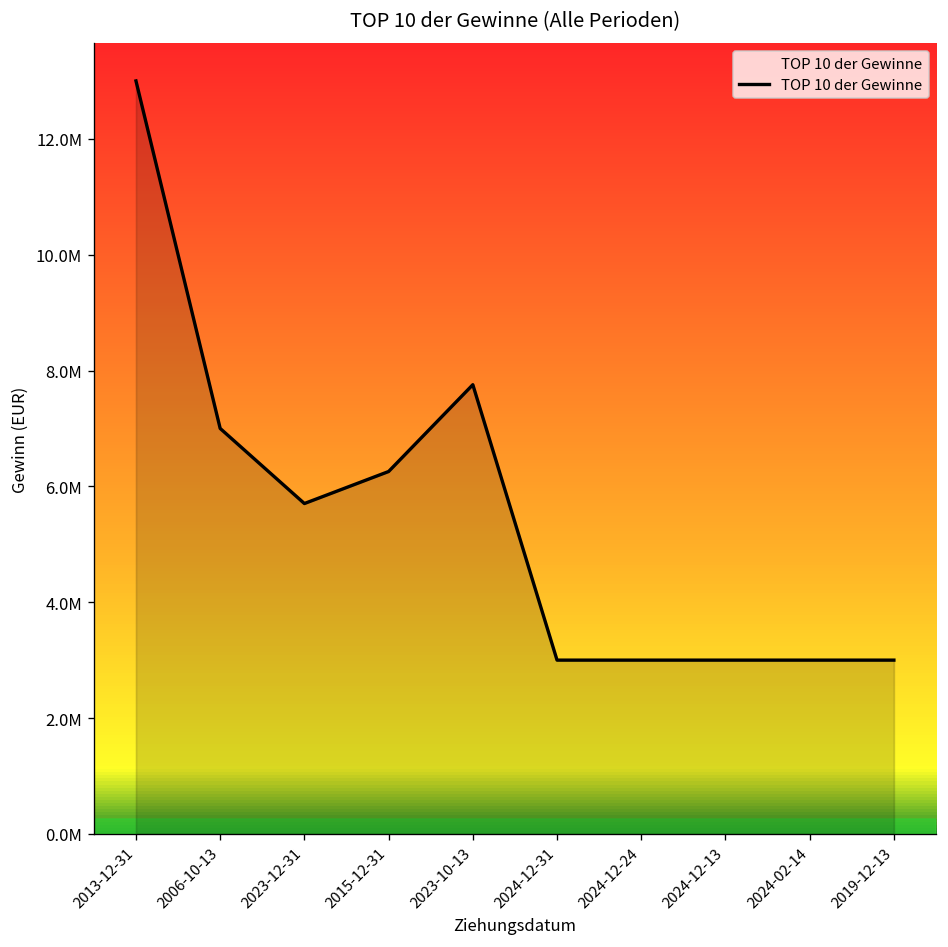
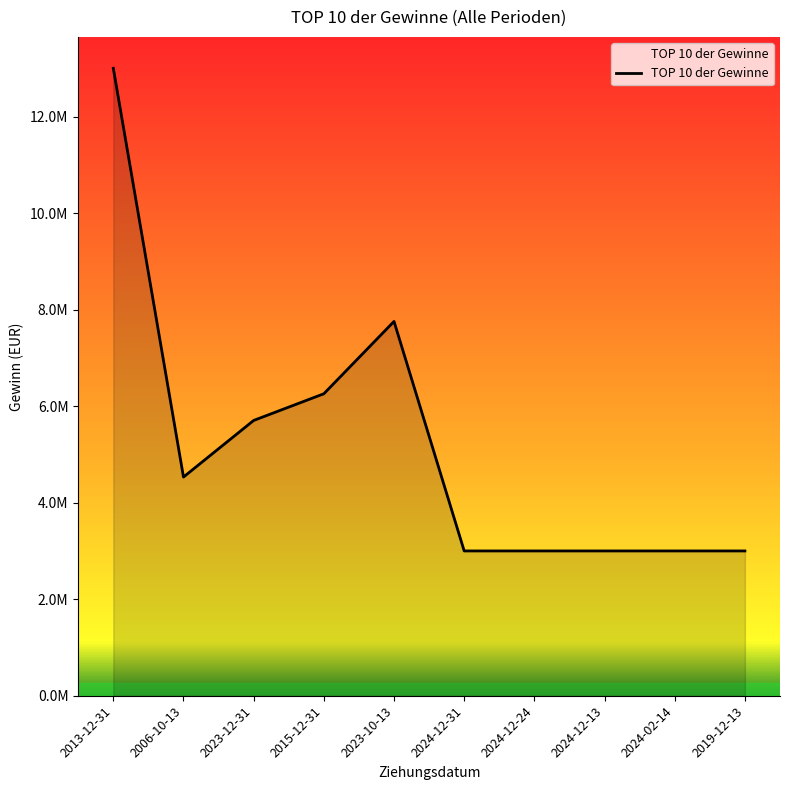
  {
    "2013-12-31": 13000000,
-   "2006-10-13": 7000000,
+   "2006-10-13": 4500000,
    "2023-12-31": 5700000,
    "2015-12-31": 6300000,
    "2023-10-13": 7800000,
    "2024-12-31": 3000000,
    "2024-12-24": 3000000,
    "2024-12-13": 3000000,
    "2024-02-14": 3000000,
    "2019-12-13": 3000000
  }
